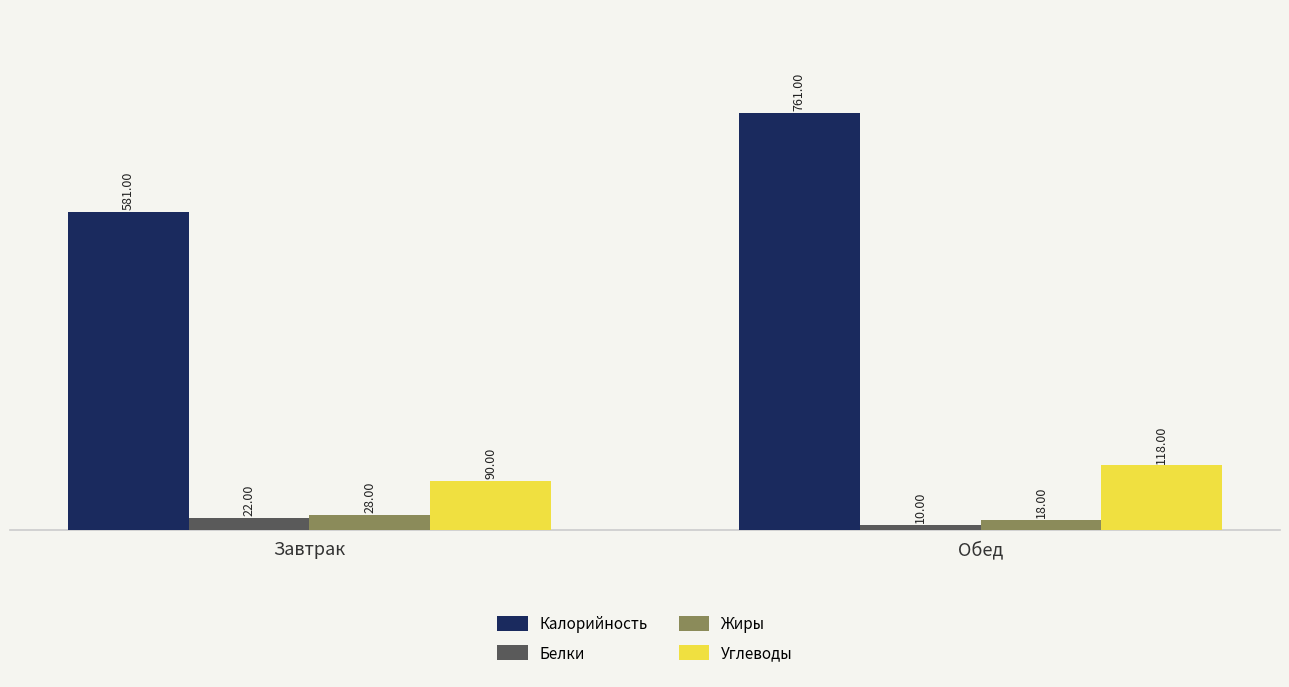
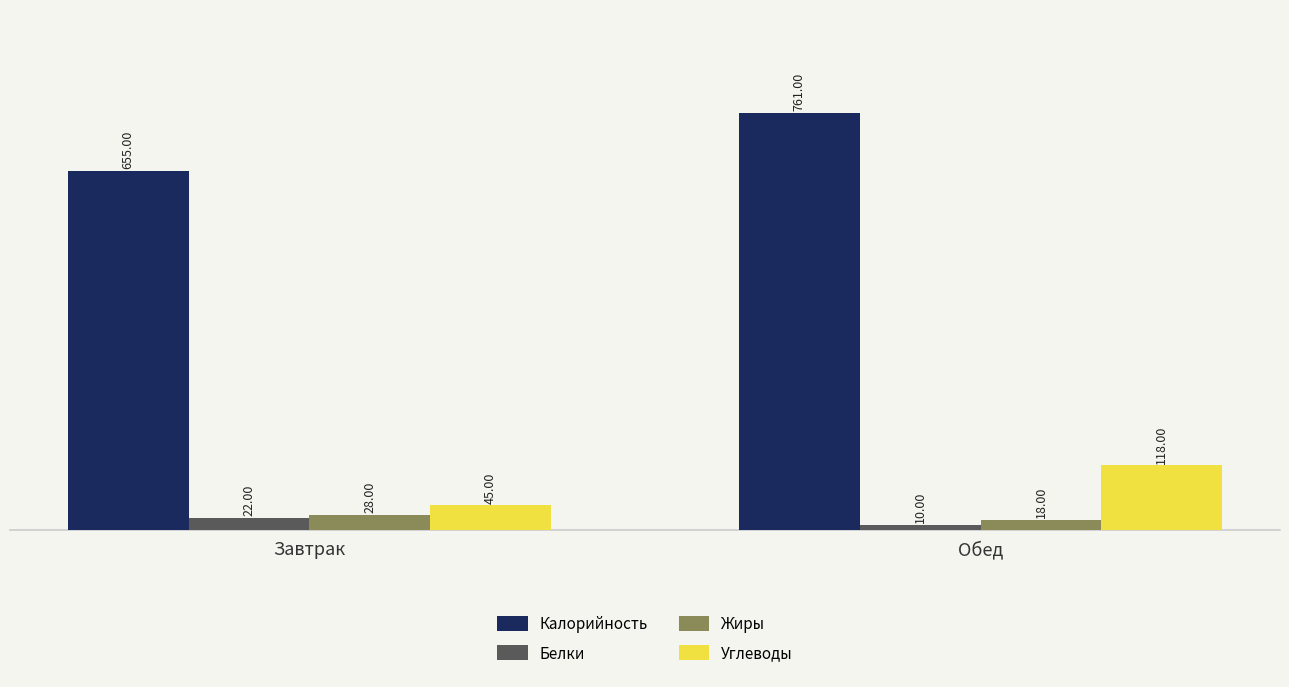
  {
    "Калорийность": {
-     "Завтрак": 581.00,
+     "Завтрак": 655.00,
      "Обед": 761.00
    },
    "Белки": {
      "Завтрак": 22.00,
      "Обед": 10.00
    },
    "Жиры": {
      "Завтрак": 28.00,
      "Обед": 18.00
    },
    "Углеводы": {
-     "Завтрак": 90.00,
+     "Завтрак": 45.00,
      "Обед": 118.00
    }
  }
